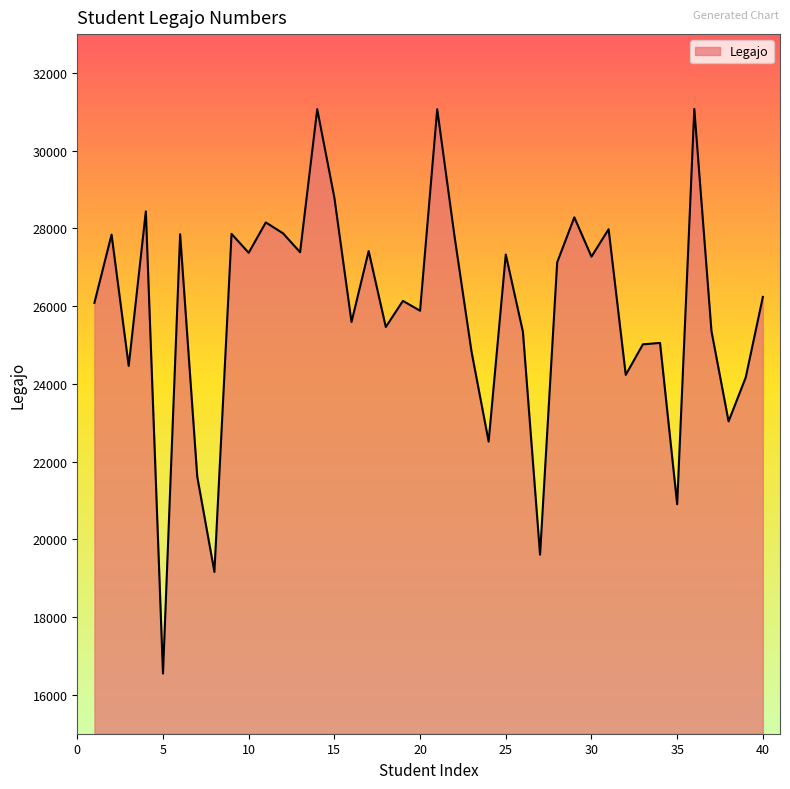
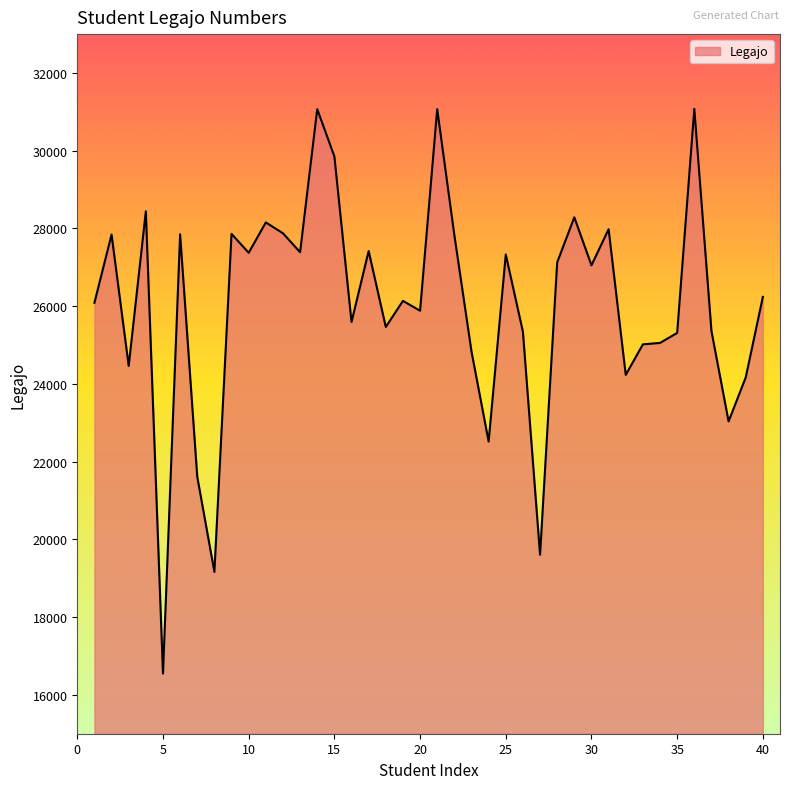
  {
    "5": 16500,
    "10": 27400,
-   "15": 28800,
+   "15": 29900,
    "20": 25900,
    "25": 27300,
-   "30": 27300,
-   "35": 20900,
+   "30": 27100,
+   "35": 25300,
    "40": 26200
  }
